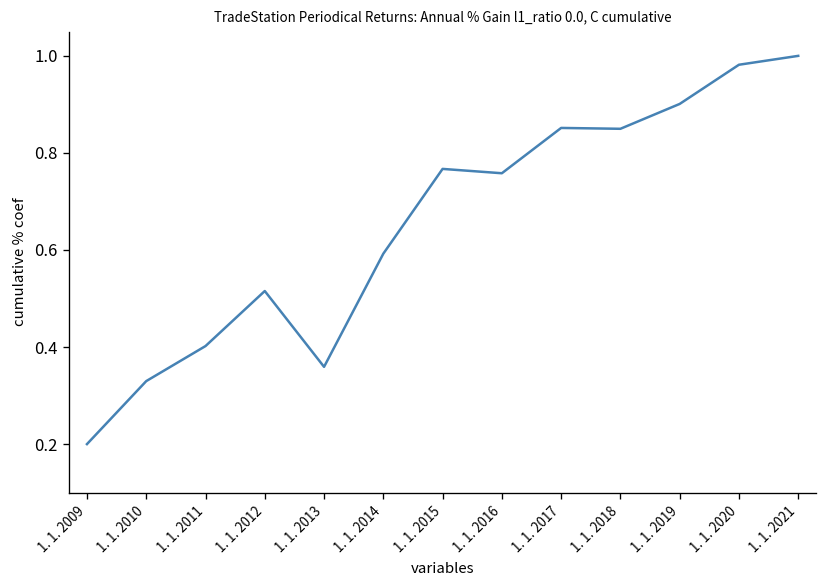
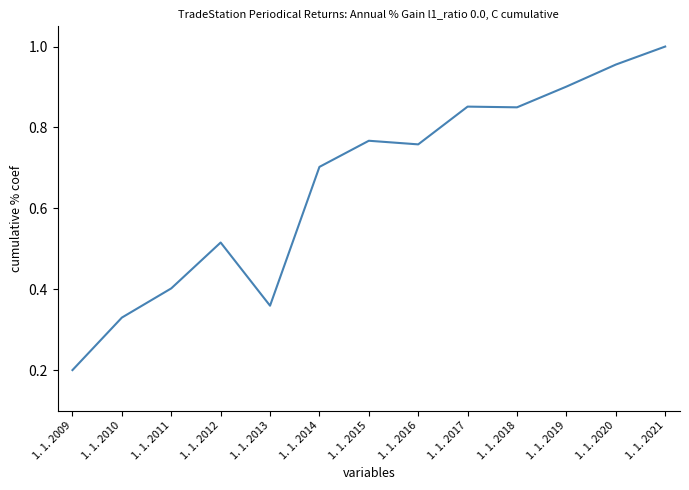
  {
    "1. 1. 2009": 0.20,
    "1. 1. 2010": 0.33,
    "1. 1. 2011": 0.40,
    "1. 1. 2012": 0.52,
    "1. 1. 2013": 0.36,
-   "1. 1. 2014": 0.59,
+   "1. 1. 2014": 0.70,
    "1. 1. 2015": 0.77,
    "1. 1. 2016": 0.76,
    "1. 1. 2017": 0.85,
    "1. 1. 2018": 0.85,
    "1. 1. 2019": 0.90,
-   "1. 1. 2020": 0.98,
+   "1. 1. 2020": 0.96,
    "1. 1. 2021": 1.00
  }
